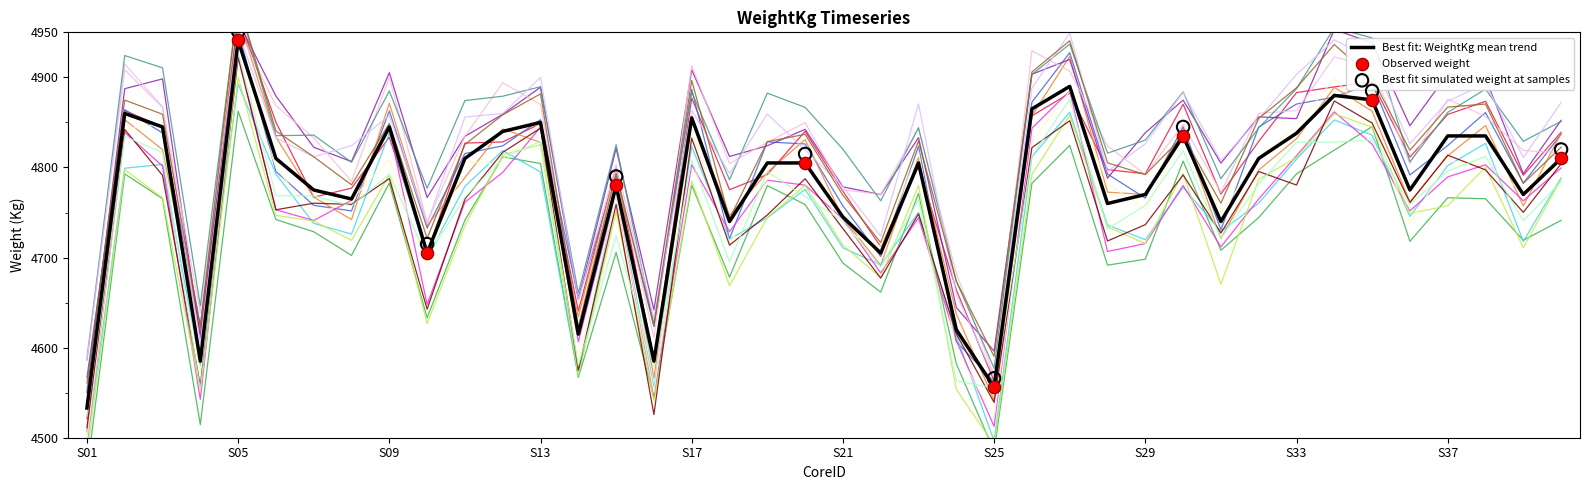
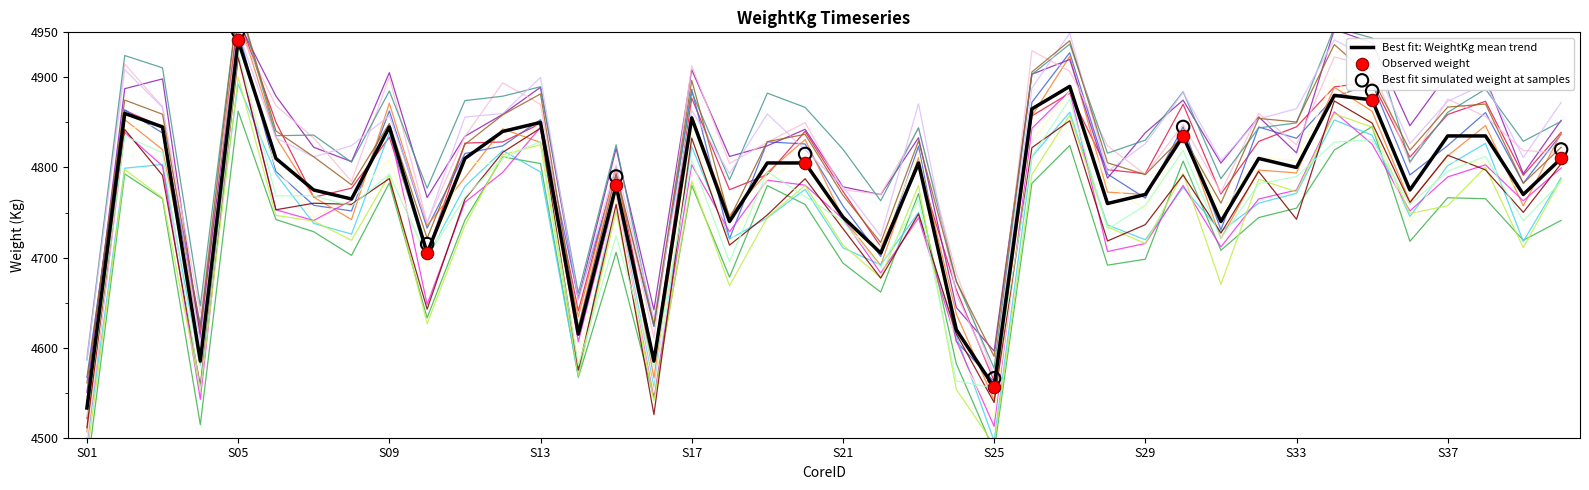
  {
    "Best fit: WeightKg mean trend": {
      "S01": 4530,
-     "S33": 4840,
+     "S33": 4800,
      "S37": 4840
    }
  }
